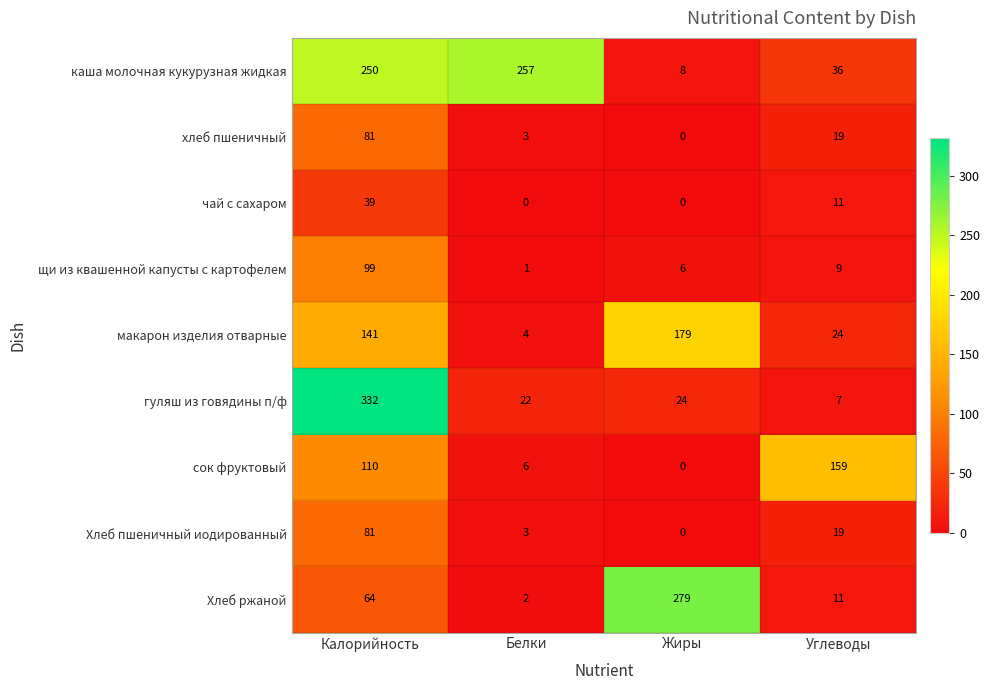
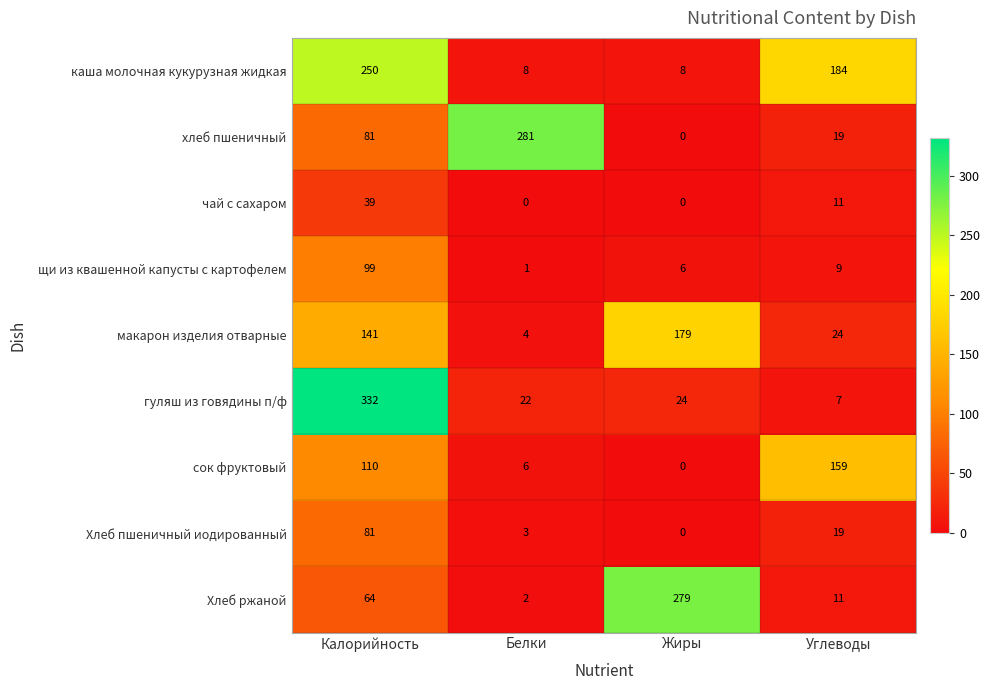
  {
    "каша молочная кукурузная жидкая": {
      "Калорийность": 250,
-     "Белки": 257,
+     "Белки": 8,
      "Жиры": 8,
-     "Углеводы": 36
+     "Углеводы": 184
    },
    "хлеб пшеничный": {
      "Калорийность": 81,
-     "Белки": 3,
+     "Белки": 281,
      "Жиры": 0,
      "Углеводы": 19
    },
    "чай с сахаром": {
      "Калорийность": 39,
      "Белки": 0,
      "Жиры": 0,
      "Углеводы": 11
    },
    "щи из квашенной капусты с картофелем": {
      "Калорийность": 99,
      "Белки": 1,
      "Жиры": 6,
      "Углеводы": 9
    },
    "макарон изделия отварные": {
      "Калорийность": 141,
      "Белки": 4,
      "Жиры": 179,
      "Углеводы": 24
    },
    "гуляш из говядины п/ф": {
      "Калорийность": 332,
      "Белки": 22,
      "Жиры": 24,
      "Углеводы": 7
    },
    "сок фруктовый": {
      "Калорийность": 110,
      "Белки": 6,
      "Жиры": 0,
      "Углеводы": 159
    },
    "Хлеб пшеничный иодированный": {
      "Калорийность": 81,
      "Белки": 3,
      "Жиры": 0,
      "Углеводы": 19
    },
    "Хлеб ржаной": {
      "Калорийность": 64,
      "Белки": 2,
      "Жиры": 279,
      "Углеводы": 11
    }
  }
